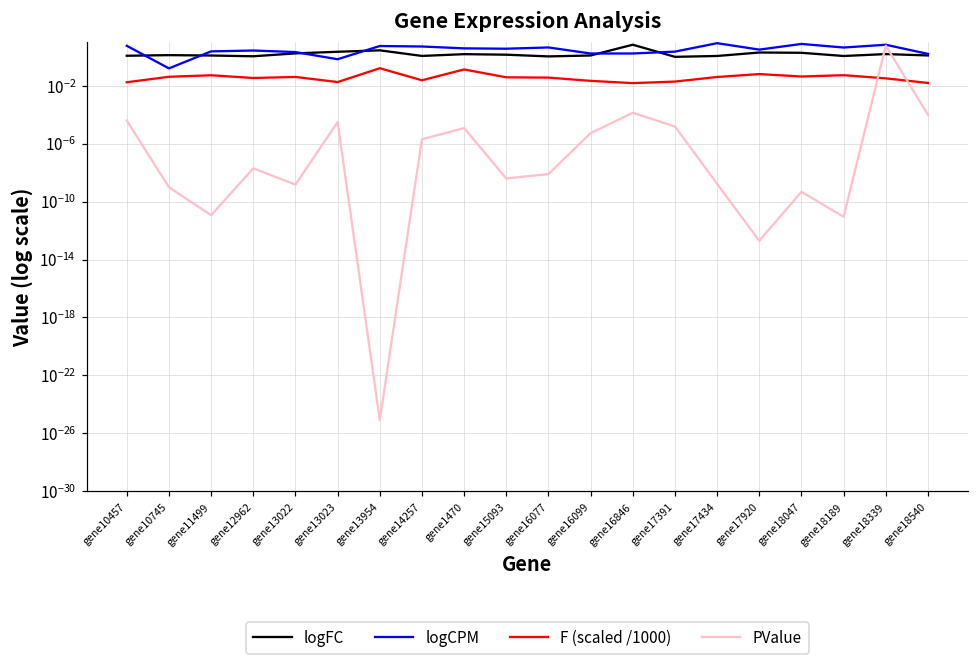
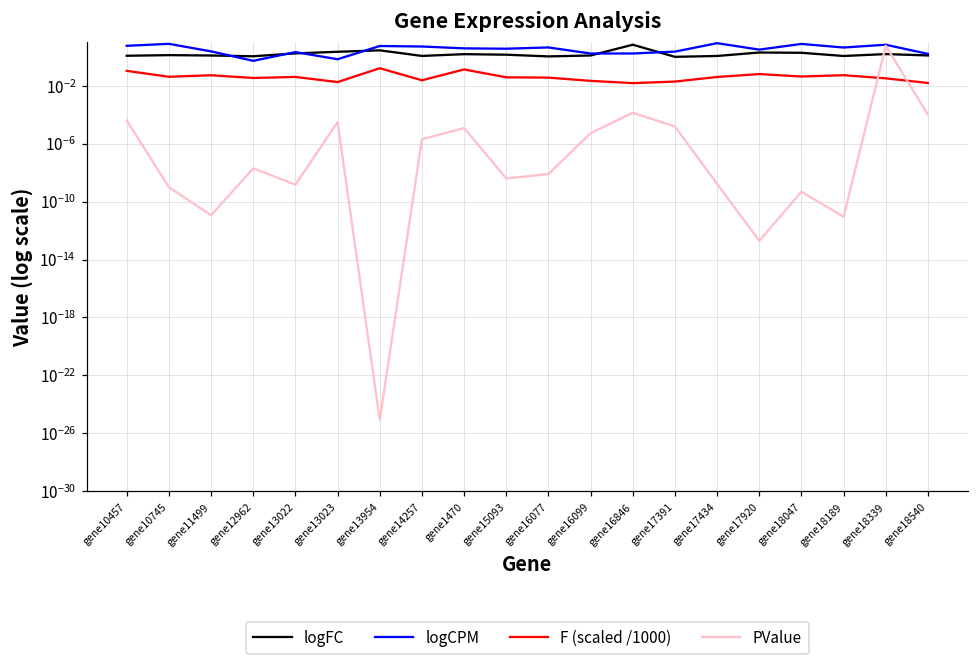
  {
    "logFC": {
      "gene10457": 1,
      "gene10745": 1,
      "gene11499": 1,
      "gene12962": 1,
      "gene13023": 2,
      "gene13954": 3,
      "gene14257": 1,
      "gene1470": 2,
      "gene15093": 1,
      "gene16077": 1,
      "gene16846": 10,
      "gene17391": 1,
      "gene17434": 1,
      "gene17920": 2,
      "gene18047": 2,
      "gene18189": 1,
      "gene18339": 2
    },
    "logCPM": {
      "gene10457": 10,
-     "gene10745": 0.2,
+     "gene10745": 10,
      "gene11499": 2,
-     "gene12962": 3,
+     "gene12962": 0.5,
      "gene13023": 1,
      "gene13954": 10,
      "gene14257": 5,
      "gene1470": 4,
      "gene15093": 4,
      "gene16077": 5,
      "gene16846": 2,
      "gene17391": 2,
      "gene17434": 10,
      "gene17920": 3,
      "gene18047": 10,
      "gene18189": 4
    },
    "F (scaled /1000)": {
-     "gene10457": 0.02,
+     "gene10457": 0.1,
      "gene10745": 0.04,
      "gene11499": 0.05,
      "gene12962": 0.04,
      "gene13022": 0.04,
      "gene13023": 0.02,
      "gene13954": 0.2,
      "gene14257": 0.02,
      "gene1470": 0.1,
      "gene15093": 0.04,
      "gene16077": 0.04,
      "gene16099": 0.02,
      "gene16846": 0.02,
      "gene17391": 0.02,
      "gene17434": 0.04,
      "gene17920": 0.1,
      "gene18047": 0.04,
      "gene18189": 0.06,
      "gene18339": 0.03,
      "gene18540": 0.02
    },
    "PValue": {
      "gene10457": 0.00004,
      "gene10745": 0.000000001,
      "gene11499": 0.00000000001,
      "gene12962": 0.00000002,
      "gene13022": 0.000000002,
      "gene13023": 0.00003,
      "gene13954": 0.000000000000,
      "gene14257": 0.000002,
      "gene1470": 0.00001,
      "gene15093": 0.000000004,
      "gene16077": 0.00000001,
      "gene16099": 0.000005,
      "gene16846": 0.0001,
      "gene17391": 0.00002,
      "gene17434": 0.000000002,
      "gene17920": 0.000000000000,
      "gene18047": 0.0000000005,
      "gene18189": 0.00000000001,
      "gene18540": 0.0001
    }
  }
